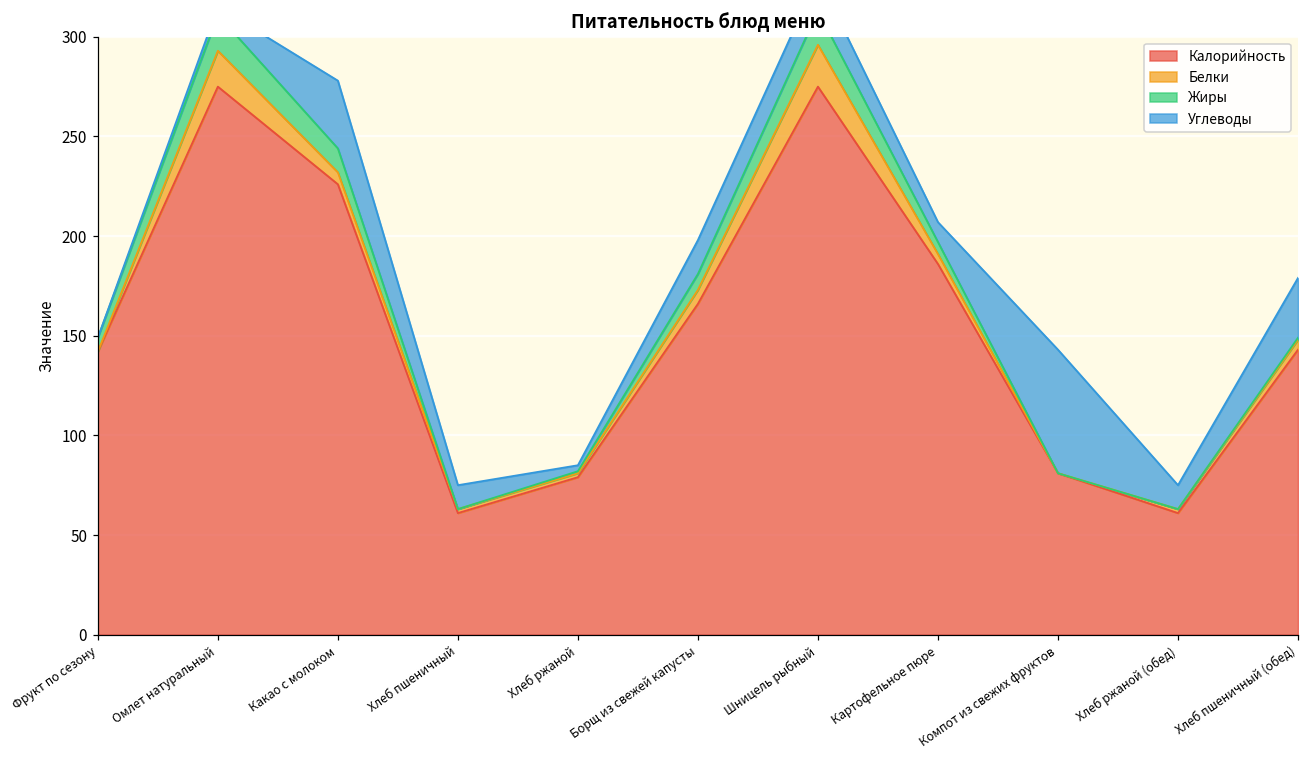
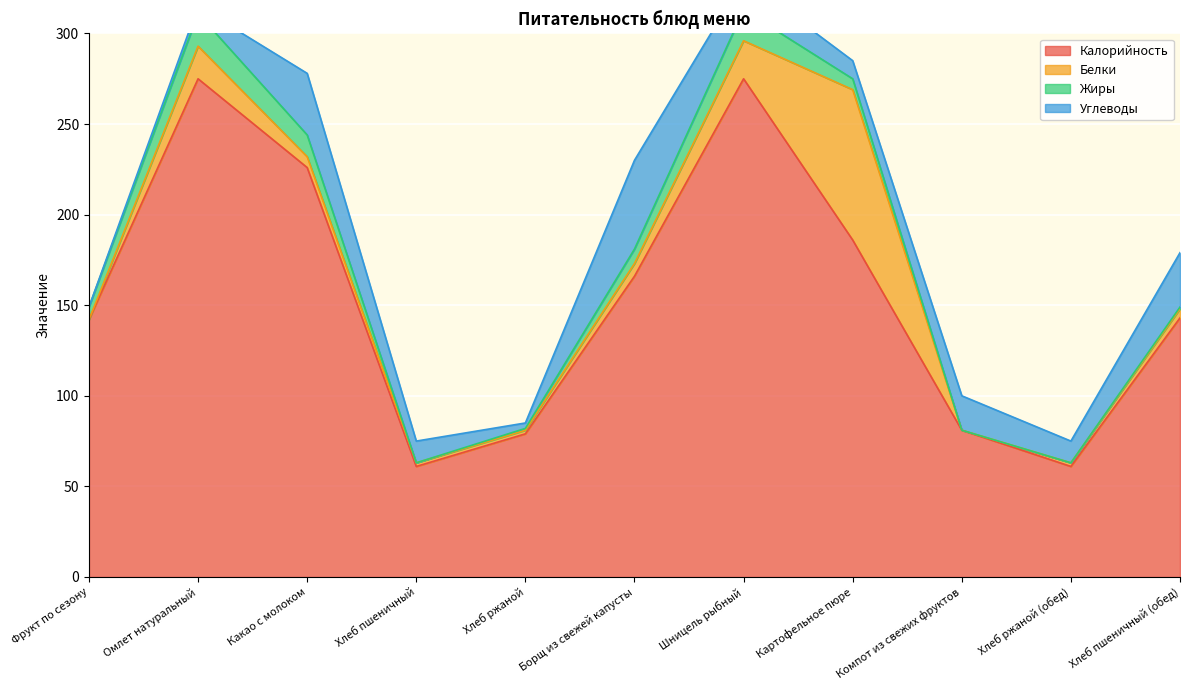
  {
    "Калорийность": {
      "Омлет натуральный": 275,
      "Какао с молоком": 226,
      "Хлеб пшеничный": 61,
      "Хлеб ржаной": 79,
      "Борщ из свежей капусты": 166,
      "Шницель рыбный": 275,
      "Картофельное пюре": 186,
      "Хлеб ржаной (обед)": 61,
      "Хлеб пшеничный (обед)": 143
    },
    "Белки": {
      "Омлет натуральный": 18,
      "Какао с молоком": 6,
      "Борщ из свежей капусты": 7,
      "Шницель рыбный": 21,
-     "Картофельное пюре": 5
+     "Картофельное пюре": 83
    },
    "Жиры": {
      "Какао с молоком": 12,
      "Борщ из свежей капусты": 8,
      "Картофельное пюре": 6
    },
    "Углеводы": {
      "Какао с молоком": 34,
      "Хлеб пшеничный": 12,
      "Хлеб ржаной": 3,
-     "Борщ из свежей капусты": 17,
+     "Борщ из свежей капусты": 49,
      "Картофельное пюре": 10,
-     "Компот из свежих фруктов": 62,
+     "Компот из свежих фруктов": 19,
      "Хлеб ржаной (обед)": 12,
      "Хлеб пшеничный (обед)": 30
    }
  }
